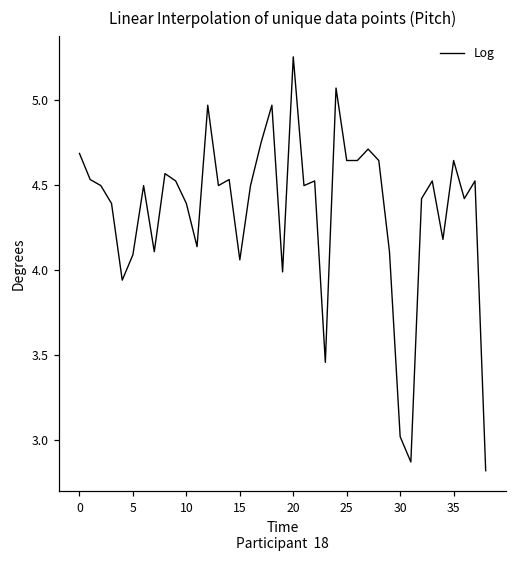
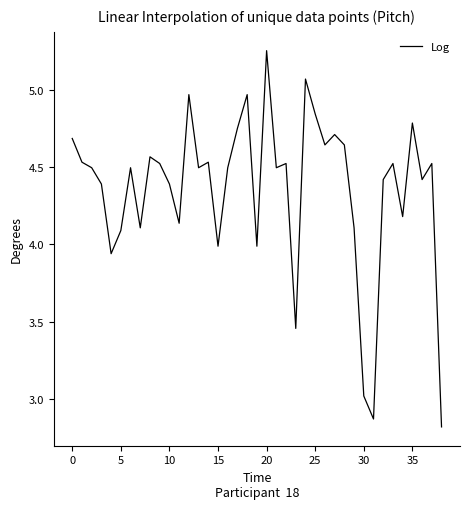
  {
    "0": 4.69,
    "5": 4.09,
    "10": 4.39,
-   "15": 4.06,
+   "15": 3.99,
    "20": 5.26,
-   "25": 4.65,
+   "25": 4.85,
    "30": 3.02,
-   "35": 4.65
+   "35": 4.79
  }
